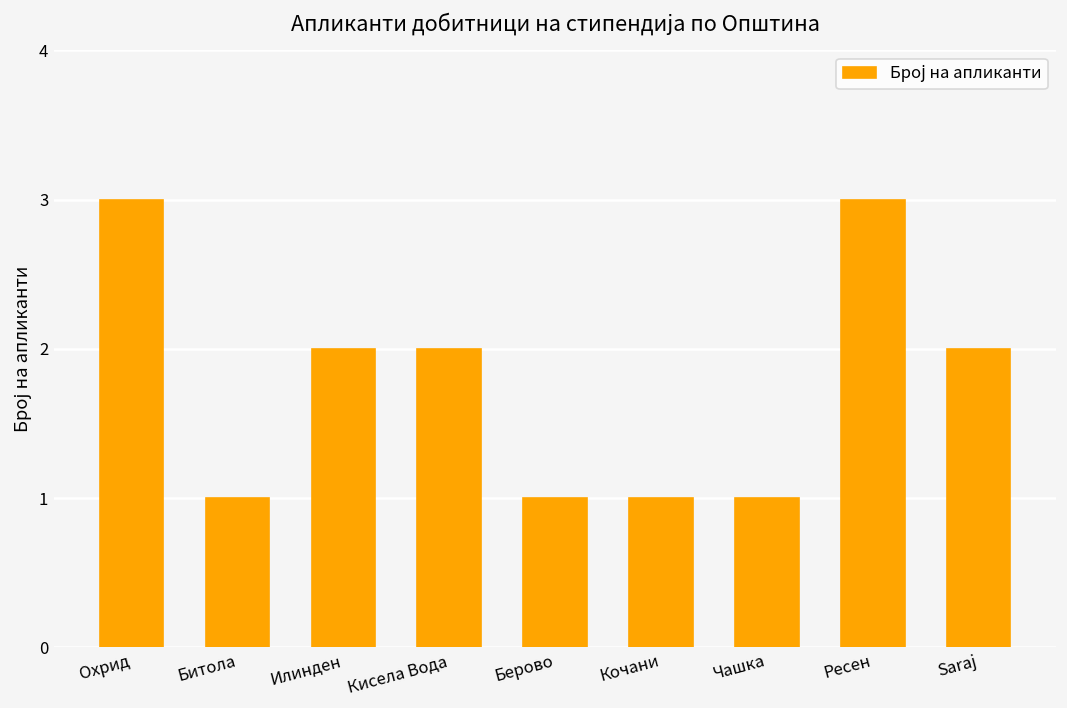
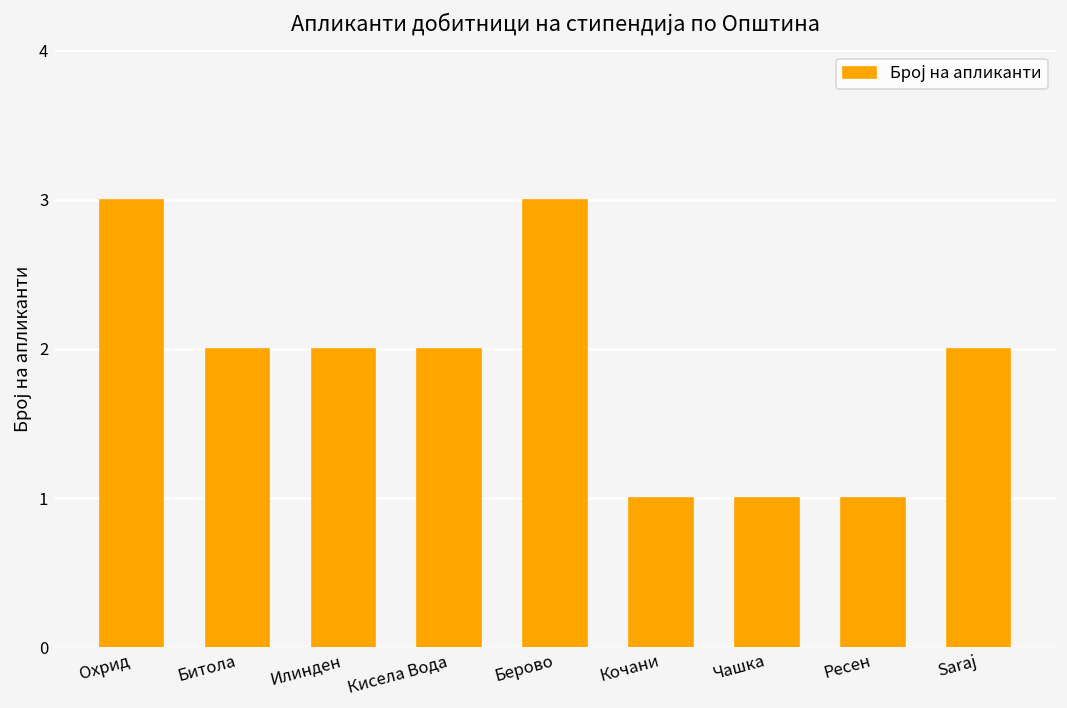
  {
    "Охрид": 3,
-   "Битола": 1,
+   "Битола": 2,
    "Илинден": 2,
    "Кисела Вода": 2,
-   "Берово": 1,
+   "Берово": 3,
    "Кочани": 1,
    "Чашка": 1,
-   "Ресен": 3,
+   "Ресен": 1,
    "Saraj": 2
  }
